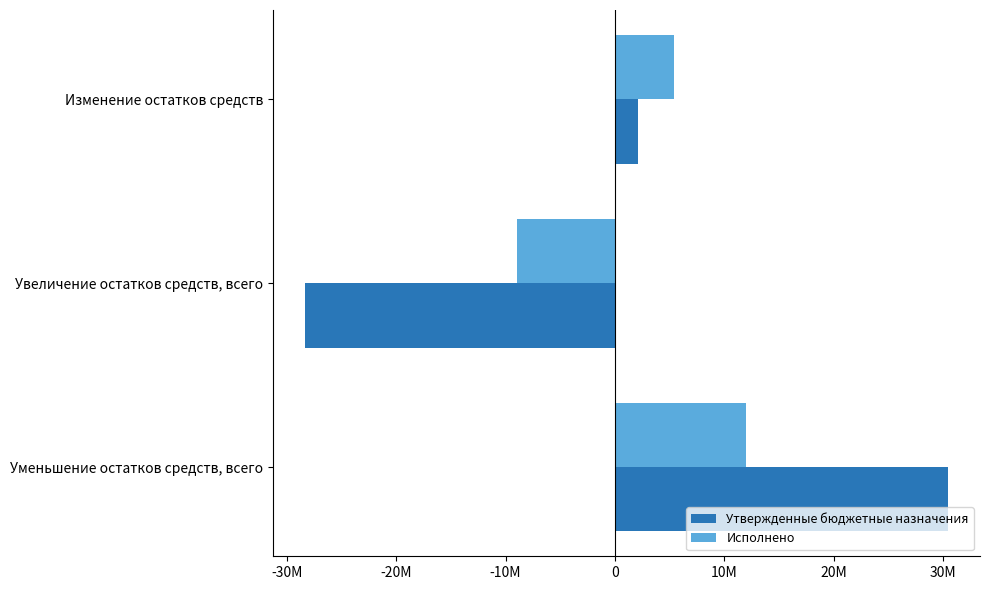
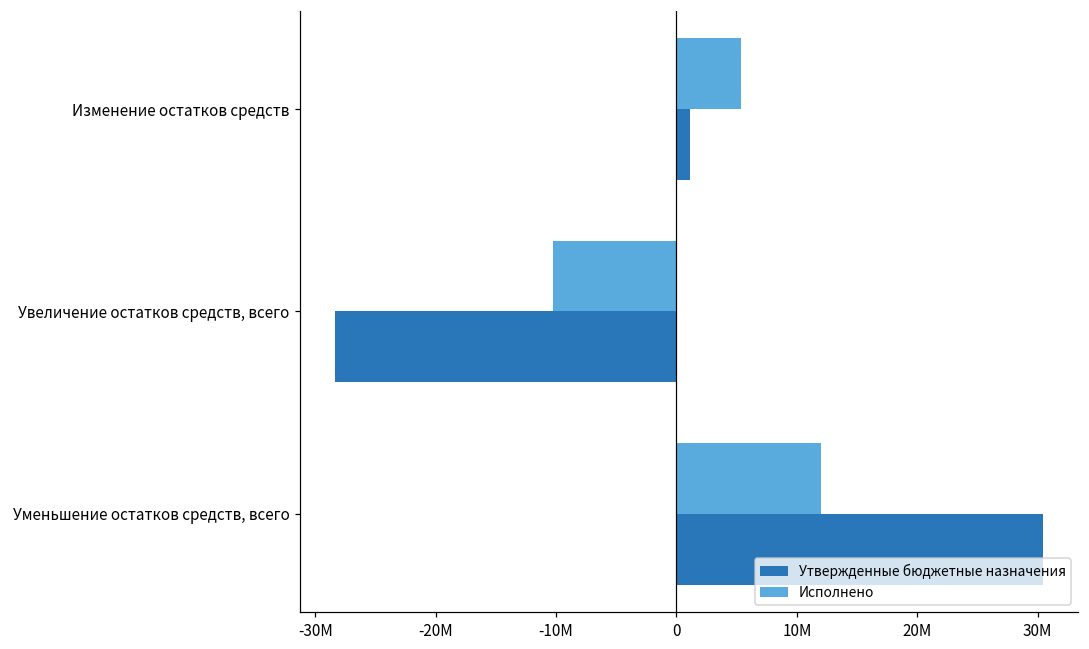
  {
    "Утвержденные бюджетные назначения": {
-     "Изменение остатков средств": 2100000,
+     "Изменение остатков средств": 1100000,
      "Увеличение остатков средств, всего": -28300000,
      "Уменьшение остатков средств, всего": 30400000
    },
    "Исполнено": {
      "Изменение остатков средств": 5400000,
-     "Увеличение остатков средств, всего": -8900000,
+     "Увеличение остатков средств, всего": -10200000,
      "Уменьшение остатков средств, всего": 12000000
    }
  }
